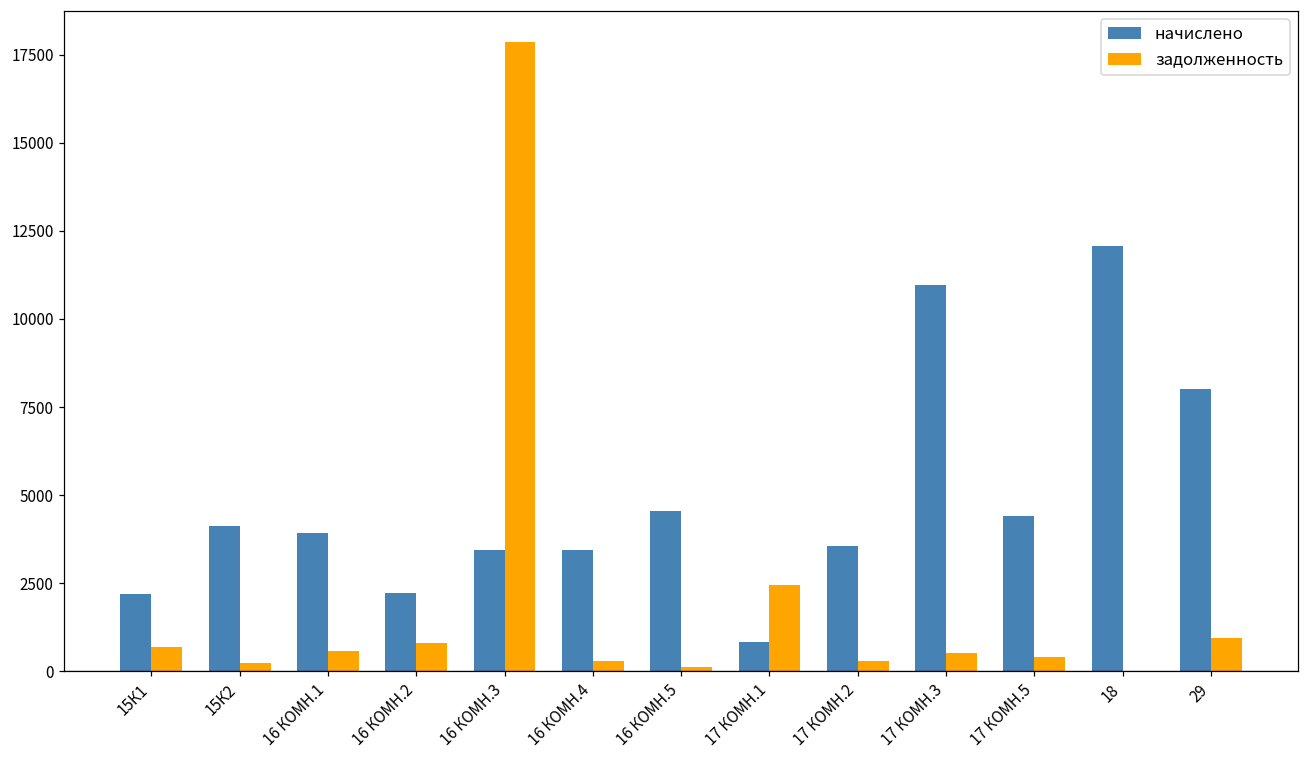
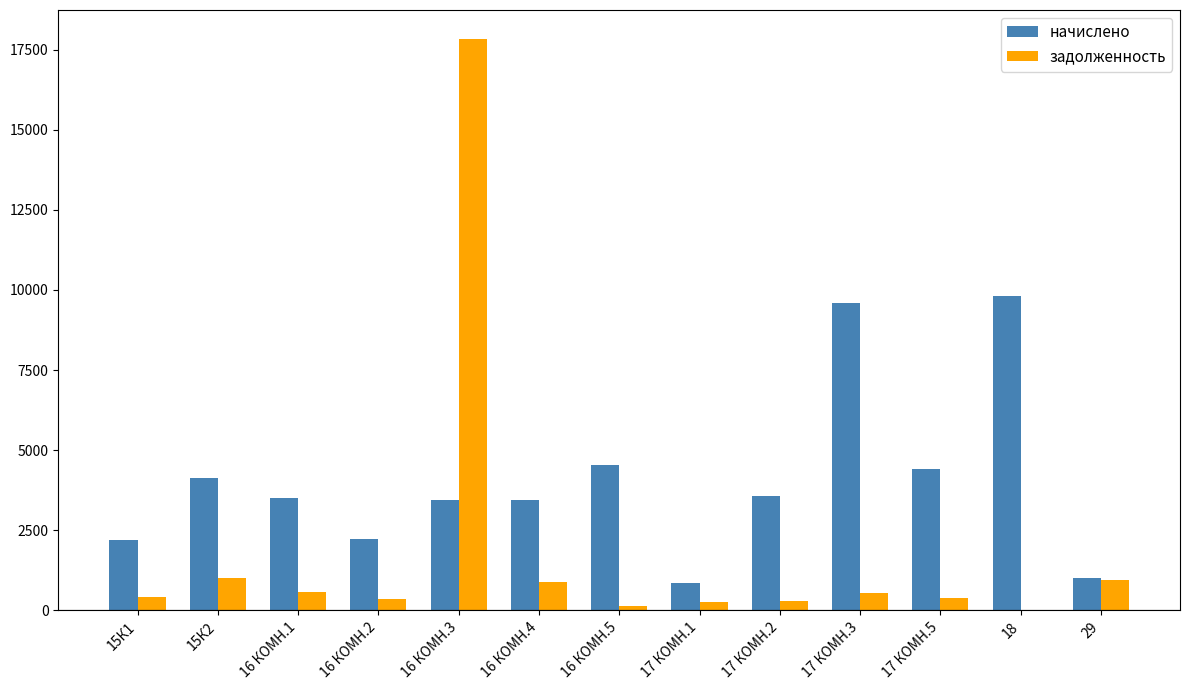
  {
    "начислено": {
      "15К1": 2200,
      "15К2": 4100,
-     "16 КОМН.1": 3900,
+     "16 КОМН.1": 3500,
      "16 КОМН.2": 2200,
      "16 КОМН.3": 3400,
      "16 КОМН.4": 3400,
      "16 КОМН.5": 4500,
      "17 КОМН.1": 800,
      "17 КОМН.2": 3600,
-     "17 КОМН.3": 11000,
+     "17 КОМН.3": 9600,
      "17 КОМН.5": 4400,
-     "18": 12100,
-     "29": 8000
+     "18": 9800,
+     "29": 1000
    },
    "задолженность": {
-     "15К1": 700,
-     "15К2": 200,
+     "15К1": 400,
+     "15К2": 1000,
      "16 КОМН.1": 600,
-     "16 КОМН.2": 800,
+     "16 КОМН.2": 400,
      "16 КОМН.3": 17800,
-     "16 КОМН.4": 300,
+     "16 КОМН.4": 900,
      "16 КОМН.5": 100,
-     "17 КОМН.1": 2500,
+     "17 КОМН.1": 300,
      "17 КОМН.2": 300,
      "17 КОМН.3": 500,
      "17 КОМН.5": 400,
      "18": 0,
      "29": 900
    }
  }
